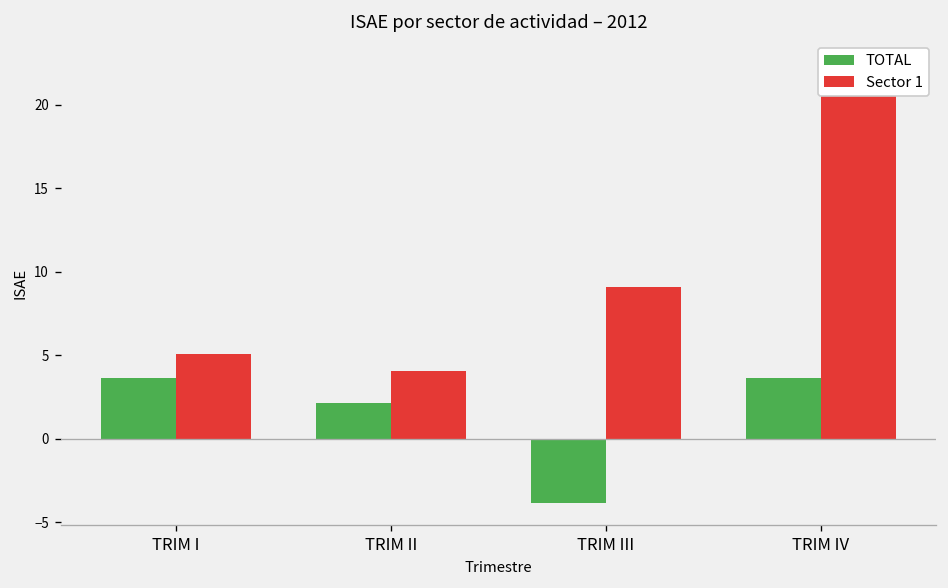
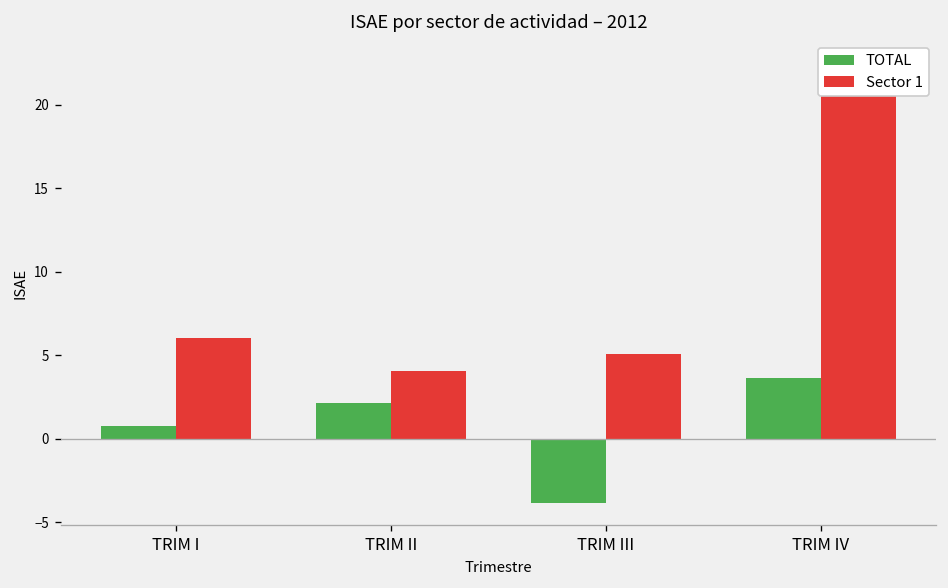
  {
    "TOTAL": {
-     "TRIM I": 3.7,
+     "TRIM I": 0.7,
      "TRIM II": 2.1,
      "TRIM III": -3.9,
      "TRIM IV": 3.7
    },
    "Sector 1": {
-     "TRIM I": 5.1,
+     "TRIM I": 6.0,
      "TRIM II": 4.1,
-     "TRIM III": 9.1
+     "TRIM III": 5.1
    }
  }
